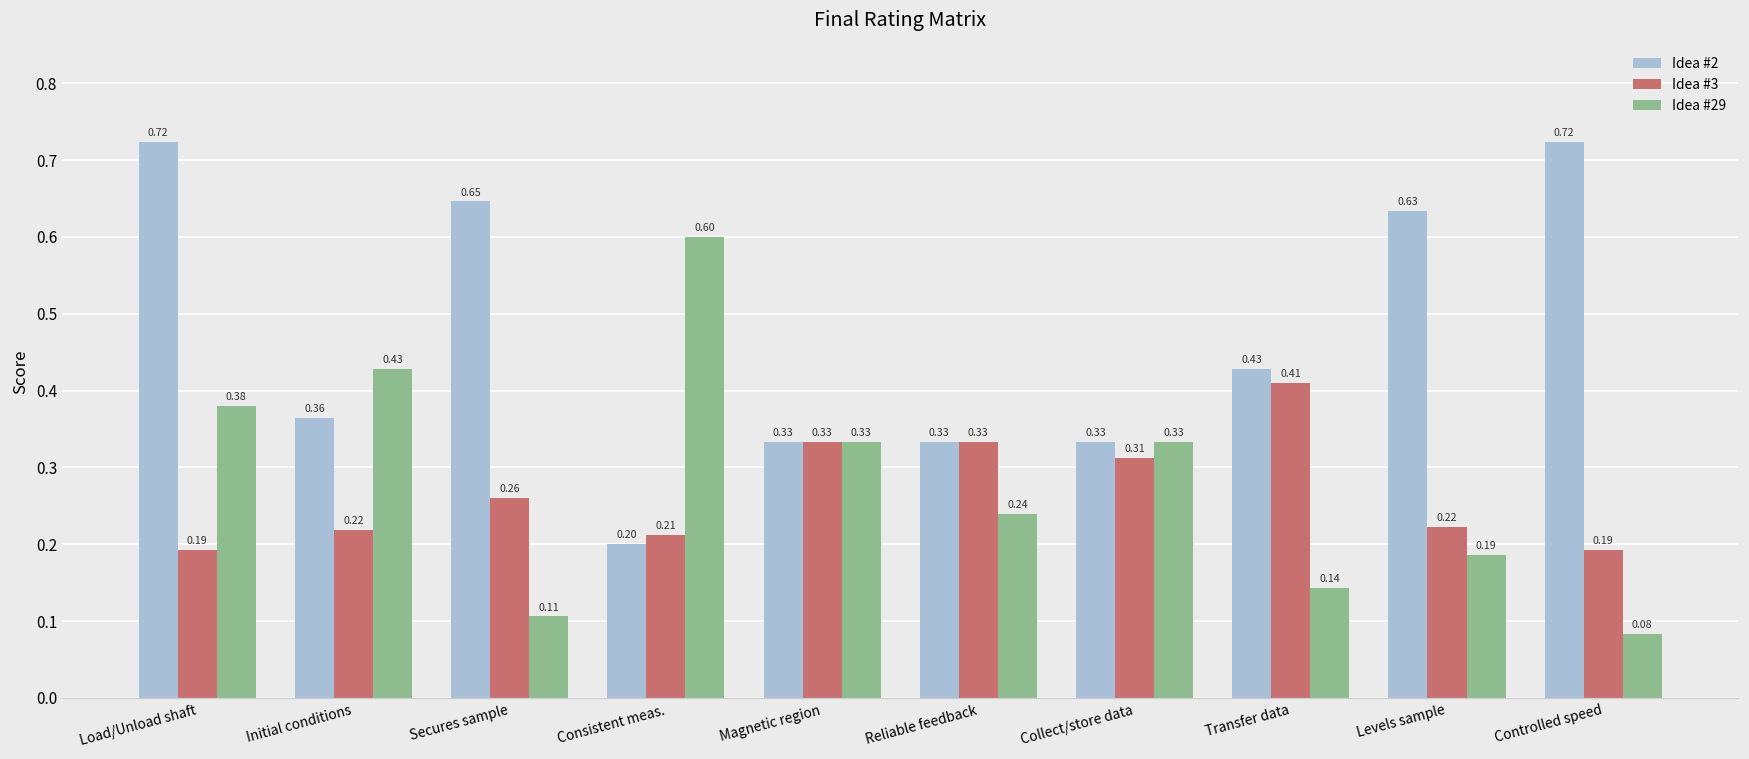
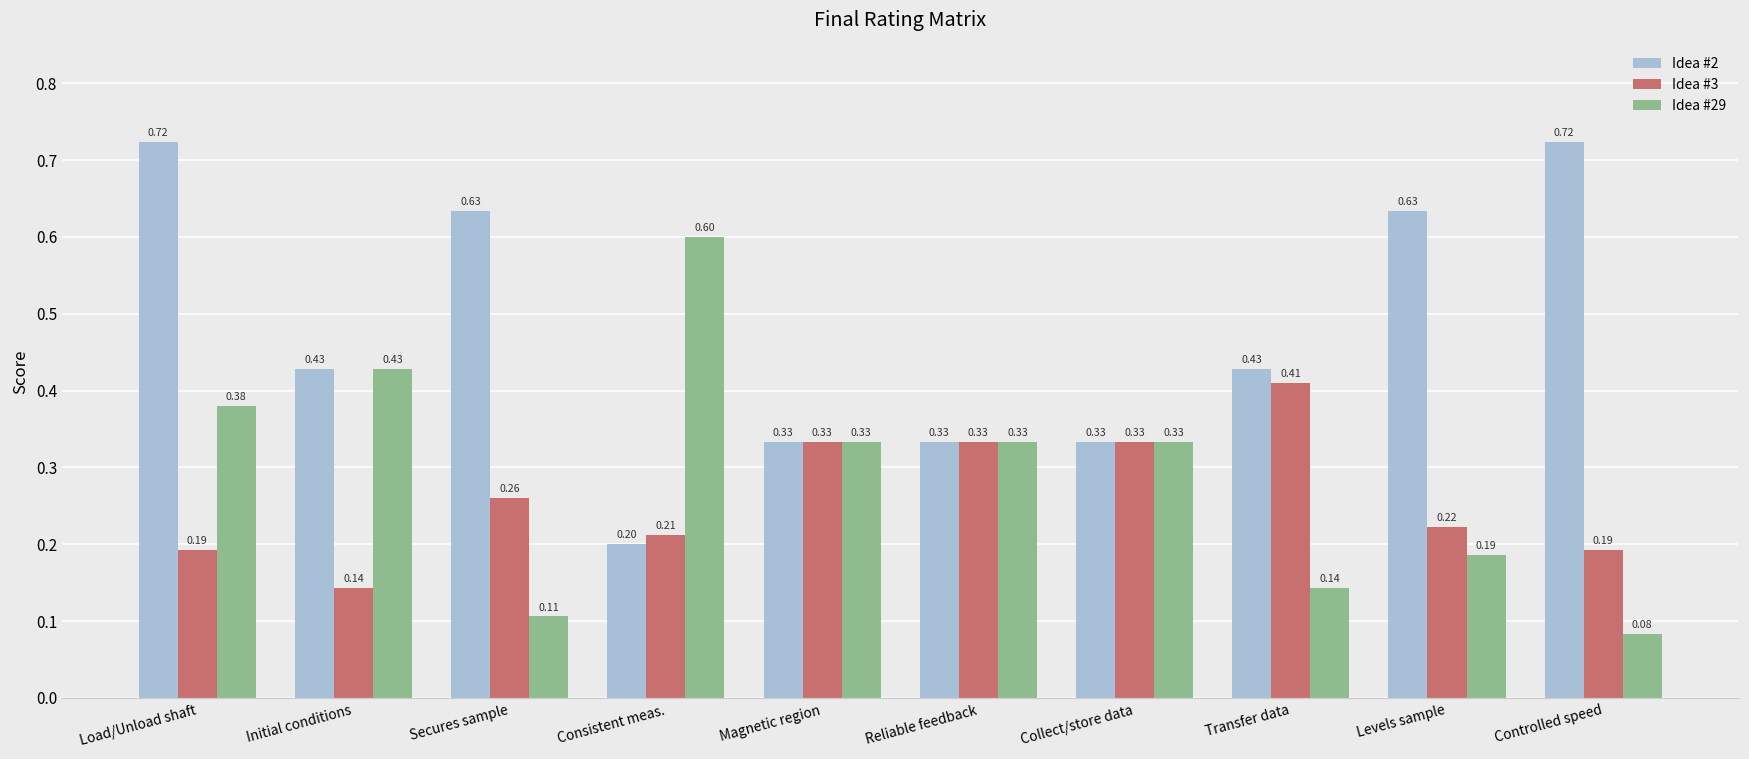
  {
    "Idea #2": {
      "Load/Unload shaft": 0.72,
-     "Initial conditions": 0.36,
-     "Secures sample": 0.65,
+     "Initial conditions": 0.43,
+     "Secures sample": 0.63,
      "Consistent meas.": 0.20,
      "Magnetic region": 0.33,
      "Reliable feedback": 0.33,
      "Collect/store data": 0.33,
      "Transfer data": 0.43,
      "Levels sample": 0.63,
      "Controlled speed": 0.72
    },
    "Idea #3": {
      "Load/Unload shaft": 0.19,
-     "Initial conditions": 0.22,
+     "Initial conditions": 0.14,
      "Secures sample": 0.26,
      "Consistent meas.": 0.21,
      "Magnetic region": 0.33,
      "Reliable feedback": 0.33,
-     "Collect/store data": 0.31,
+     "Collect/store data": 0.33,
      "Transfer data": 0.41,
      "Levels sample": 0.22,
      "Controlled speed": 0.19
    },
    "Idea #29": {
      "Load/Unload shaft": 0.38,
      "Initial conditions": 0.43,
      "Secures sample": 0.11,
      "Consistent meas.": 0.60,
      "Magnetic region": 0.33,
-     "Reliable feedback": 0.24,
+     "Reliable feedback": 0.33,
      "Collect/store data": 0.33,
      "Transfer data": 0.14,
      "Levels sample": 0.19,
      "Controlled speed": 0.08
    }
  }
